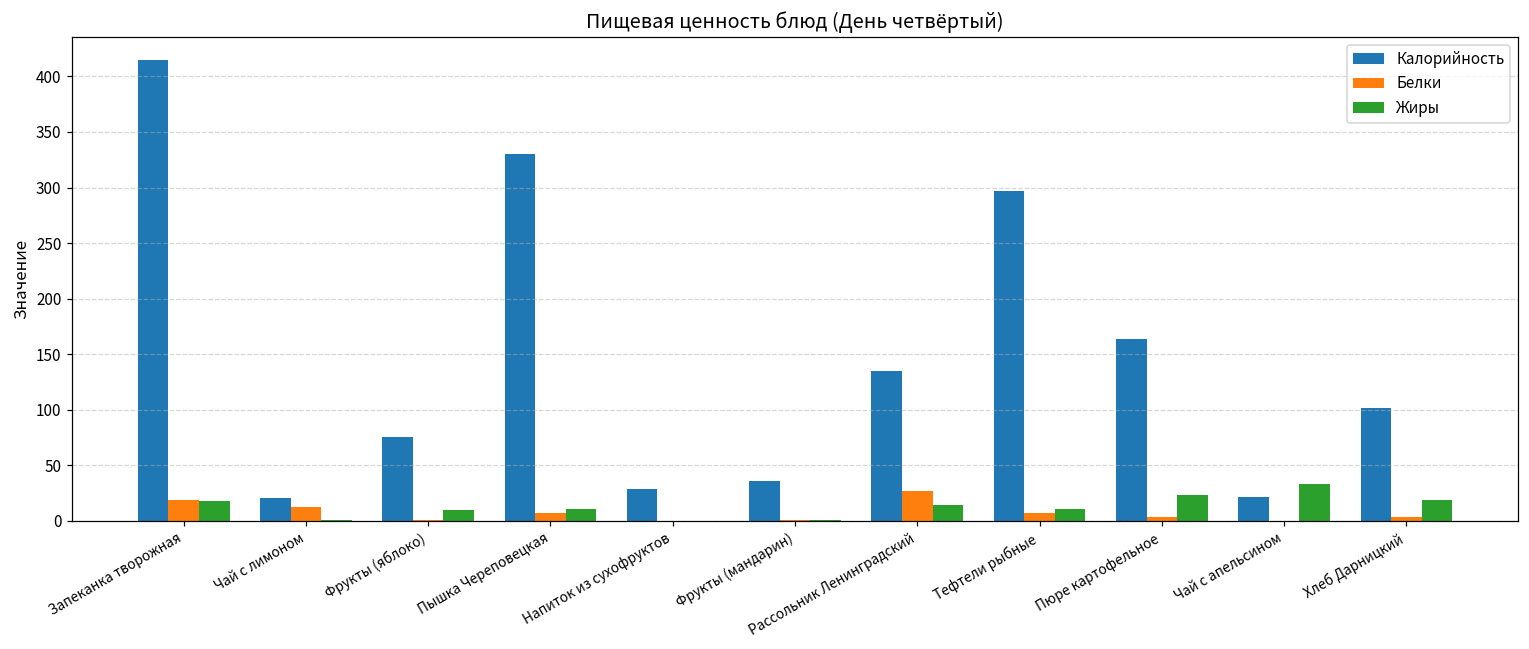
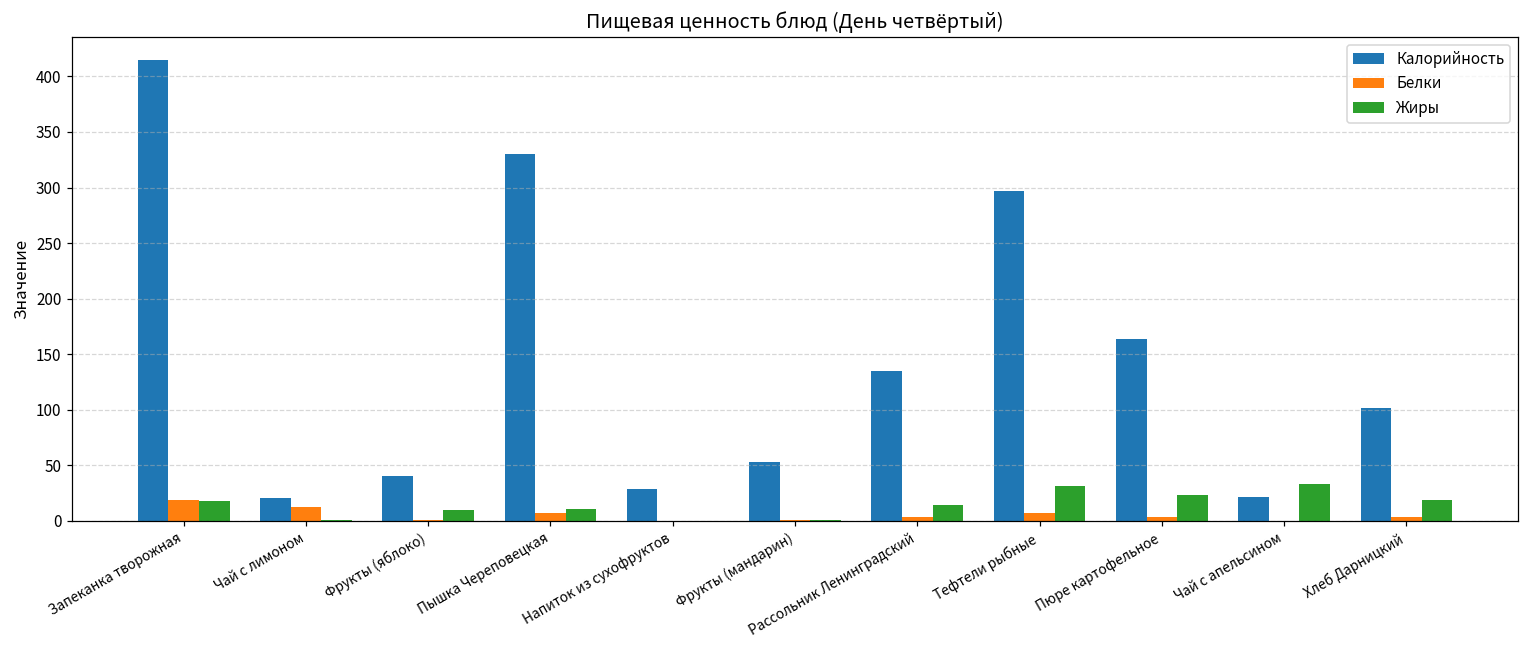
  {
    "Калорийность": {
      "Запеканка творожная": 415,
      "Чай с лимоном": 21,
-     "Фрукты (яблоко)": 76,
+     "Фрукты (яблоко)": 40,
      "Пышка Череповецкая": 331,
      "Напиток из сухофруктов": 28,
-     "Фрукты (мандарин)": 36,
+     "Фрукты (мандарин)": 53,
      "Рассольник Ленинградский": 135,
      "Тефтели рыбные": 297,
      "Пюре картофельное": 164,
      "Чай с апельсином": 21,
      "Хлеб Дарницкий": 101
    },
    "Белки": {
      "Запеканка творожная": 19,
      "Чай с лимоном": 12,
      "Пышка Череповецкая": 7,
      "Напиток из сухофруктов": 0,
-     "Рассольник Ленинградский": 27,
+     "Рассольник Ленинградский": 3,
      "Тефтели рыбные": 7,
      "Пюре картофельное": 3,
      "Хлеб Дарницкий": 4
    },
    "Жиры": {
      "Запеканка творожная": 18,
      "Фрукты (яблоко)": 10,
      "Пышка Череповецкая": 11,
      "Напиток из сухофруктов": 0,
      "Рассольник Ленинградский": 14,
-     "Тефтели рыбные": 10,
+     "Тефтели рыбные": 31,
      "Пюре картофельное": 24,
      "Чай с апельсином": 34,
      "Хлеб Дарницкий": 18
    }
  }
